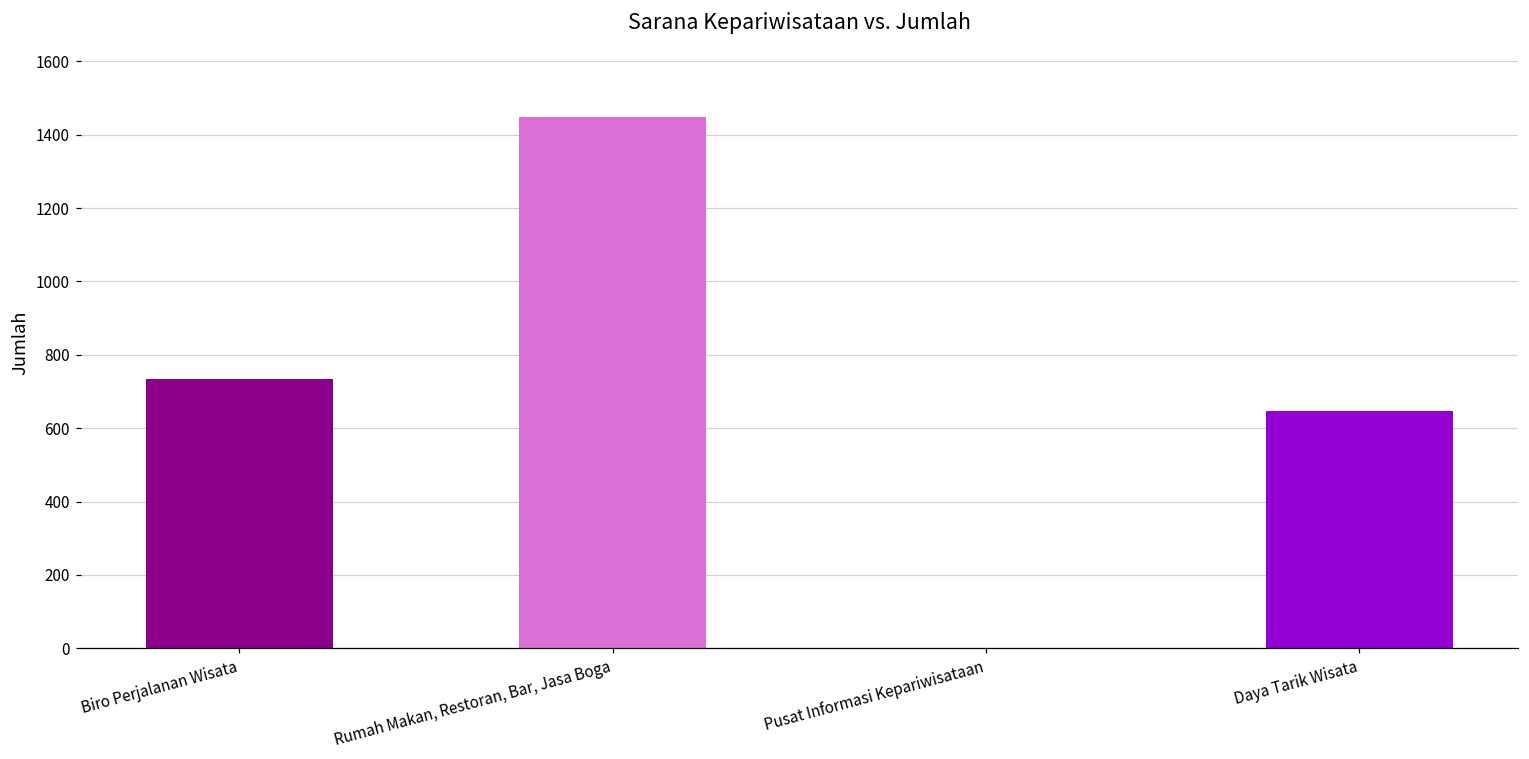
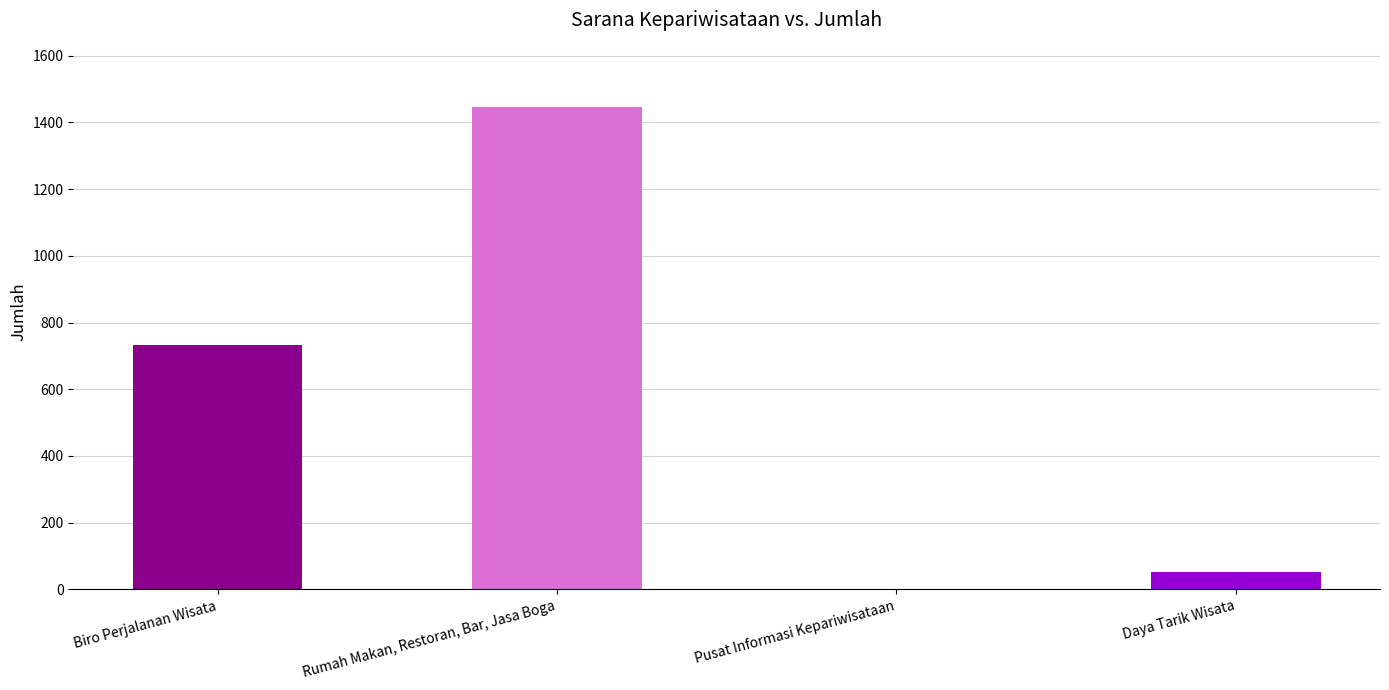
  {
    "Biro Perjalanan Wisata": 730,
    "Rumah Makan, Restoran, Bar, Jasa Boga": 1450,
    "Pusat Informasi Kepariwisataan": 0,
-   "Daya Tarik Wisata": 650
+   "Daya Tarik Wisata": 50
  }
